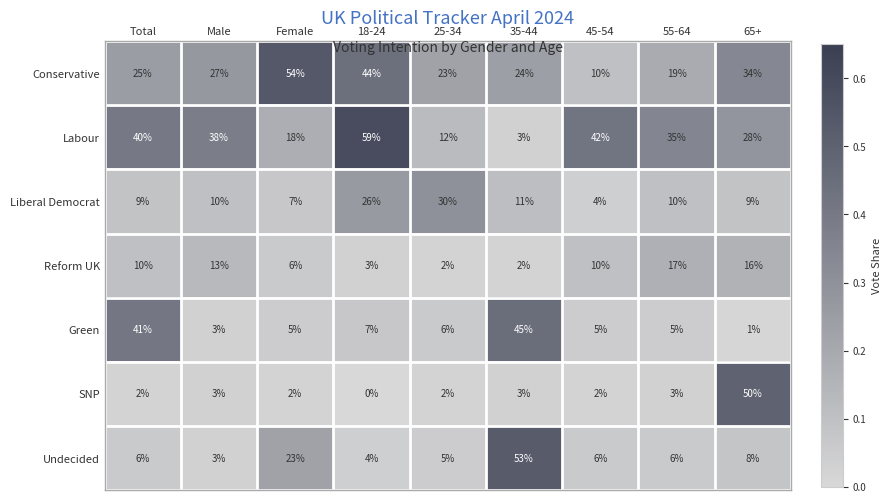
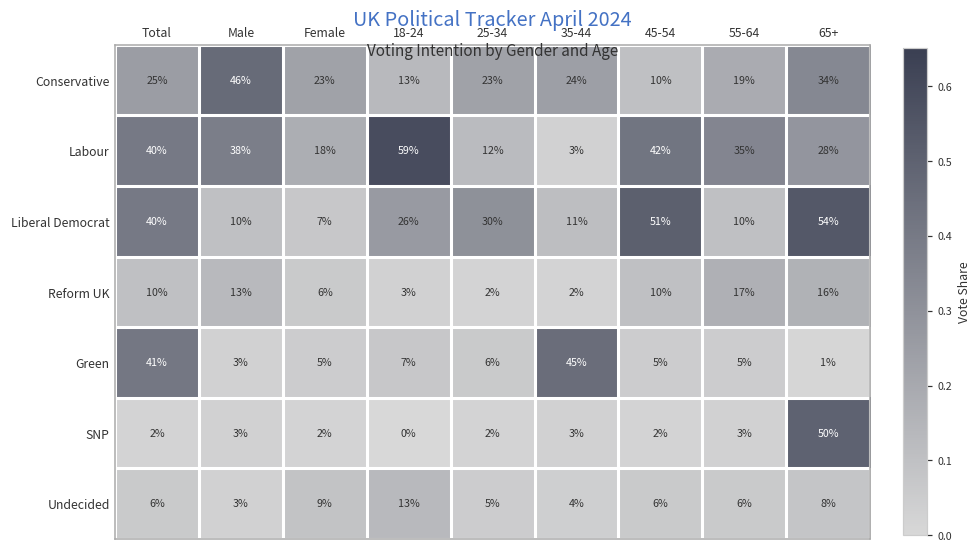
  {
    "Conservative": {
      "Total": "25%",
-     "Male": "27%",
-     "Female": "54%",
-     "18-24": "44%",
+     "Male": "46%",
+     "Female": "23%",
+     "18-24": "13%",
      "25-34": "23%",
      "35-44": "24%",
      "45-54": "10%",
      "55-64": "19%",
      "65+": "34%"
    },
    "Labour": {
      "Total": "40%",
      "Male": "38%",
      "Female": "18%",
      "18-24": "59%",
      "25-34": "12%",
      "35-44": "3%",
      "45-54": "42%",
      "55-64": "35%",
      "65+": "28%"
    },
    "Liberal Democrat": {
-     "Total": "9%",
+     "Total": "40%",
      "Male": "10%",
      "Female": "7%",
      "18-24": "26%",
      "25-34": "30%",
      "35-44": "11%",
-     "45-54": "4%",
+     "45-54": "51%",
      "55-64": "10%",
-     "65+": "9%"
+     "65+": "54%"
    },
    "Reform UK": {
      "Total": "10%",
      "Male": "13%",
      "Female": "6%",
      "18-24": "3%",
      "25-34": "2%",
      "35-44": "2%",
      "45-54": "10%",
      "55-64": "17%",
      "65+": "16%"
    },
    "Green": {
      "Total": "41%",
      "Male": "3%",
      "Female": "5%",
      "18-24": "7%",
      "25-34": "6%",
      "35-44": "45%",
      "45-54": "5%",
      "55-64": "5%",
      "65+": "1%"
    },
    "SNP": {
      "Total": "2%",
      "Male": "3%",
      "Female": "2%",
      "18-24": "0%",
      "25-34": "2%",
      "35-44": "3%",
      "45-54": "2%",
      "55-64": "3%",
      "65+": "50%"
    },
    "Undecided": {
      "Total": "6%",
      "Male": "3%",
-     "Female": "23%",
-     "18-24": "4%",
+     "Female": "9%",
+     "18-24": "13%",
      "25-34": "5%",
-     "35-44": "53%",
+     "35-44": "4%",
      "45-54": "6%",
      "55-64": "6%",
      "65+": "8%"
    }
  }
